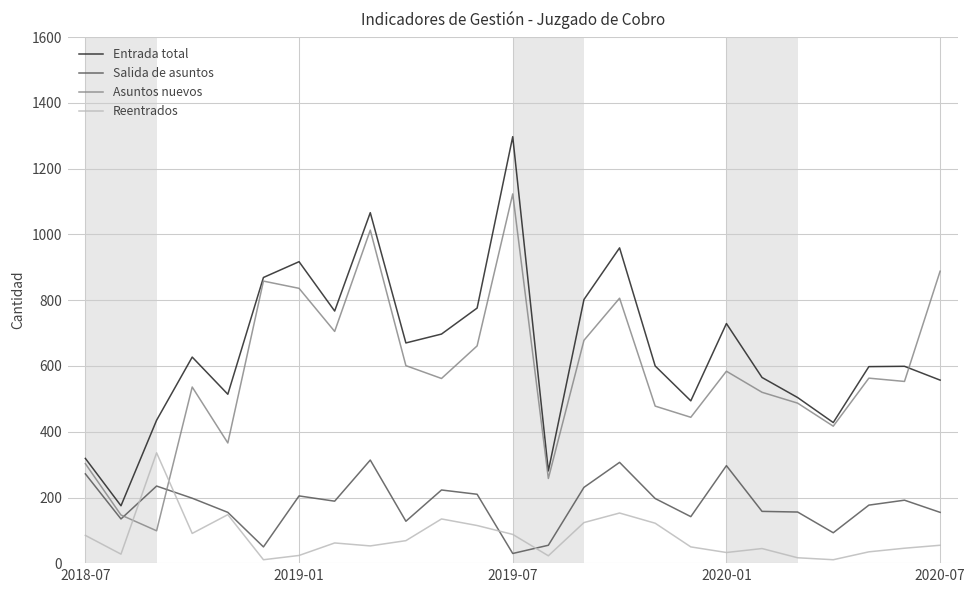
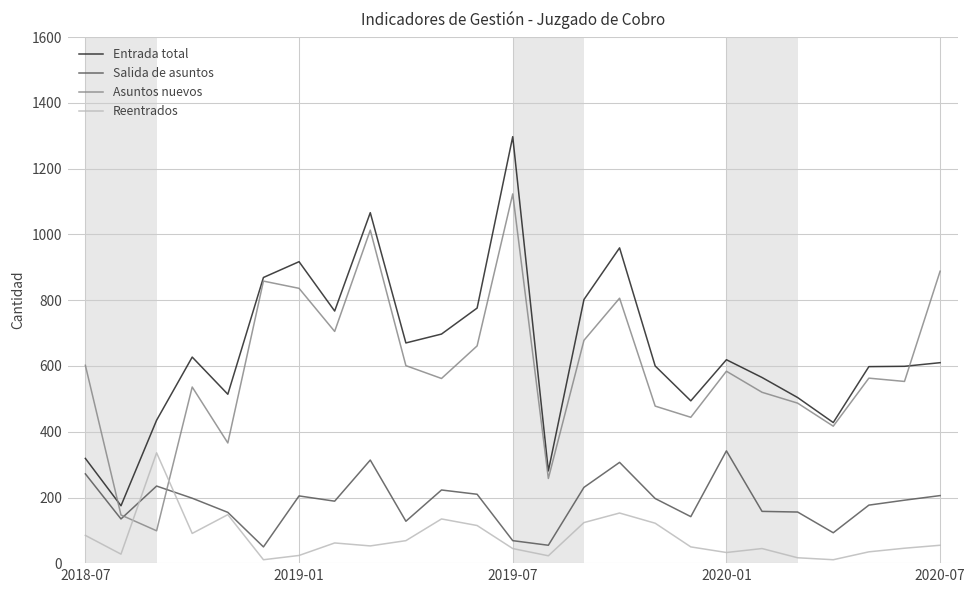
  {
    "Entrada total": {
      "2018-07": 320,
      "2019-01": 920,
      "2019-07": 1300,
-     "2020-01": 730,
-     "2020-07": 560
+     "2020-01": 620,
+     "2020-07": 610
    },
    "Salida de asuntos": {
      "2018-07": 270,
      "2019-01": 210,
-     "2019-07": 30,
-     "2020-01": 300,
-     "2020-07": 160
+     "2019-07": 70,
+     "2020-01": 340,
+     "2020-07": 210
    },
    "Asuntos nuevos": {
-     "2018-07": 300,
+     "2018-07": 600,
      "2019-01": 840,
      "2019-07": 1120,
      "2020-01": 580,
      "2020-07": 890
    },
    "Reentrados": {
      "2018-07": 90,
      "2019-01": 20,
-     "2019-07": 90,
+     "2019-07": 50,
      "2020-01": 30,
      "2020-07": 60
    }
  }
